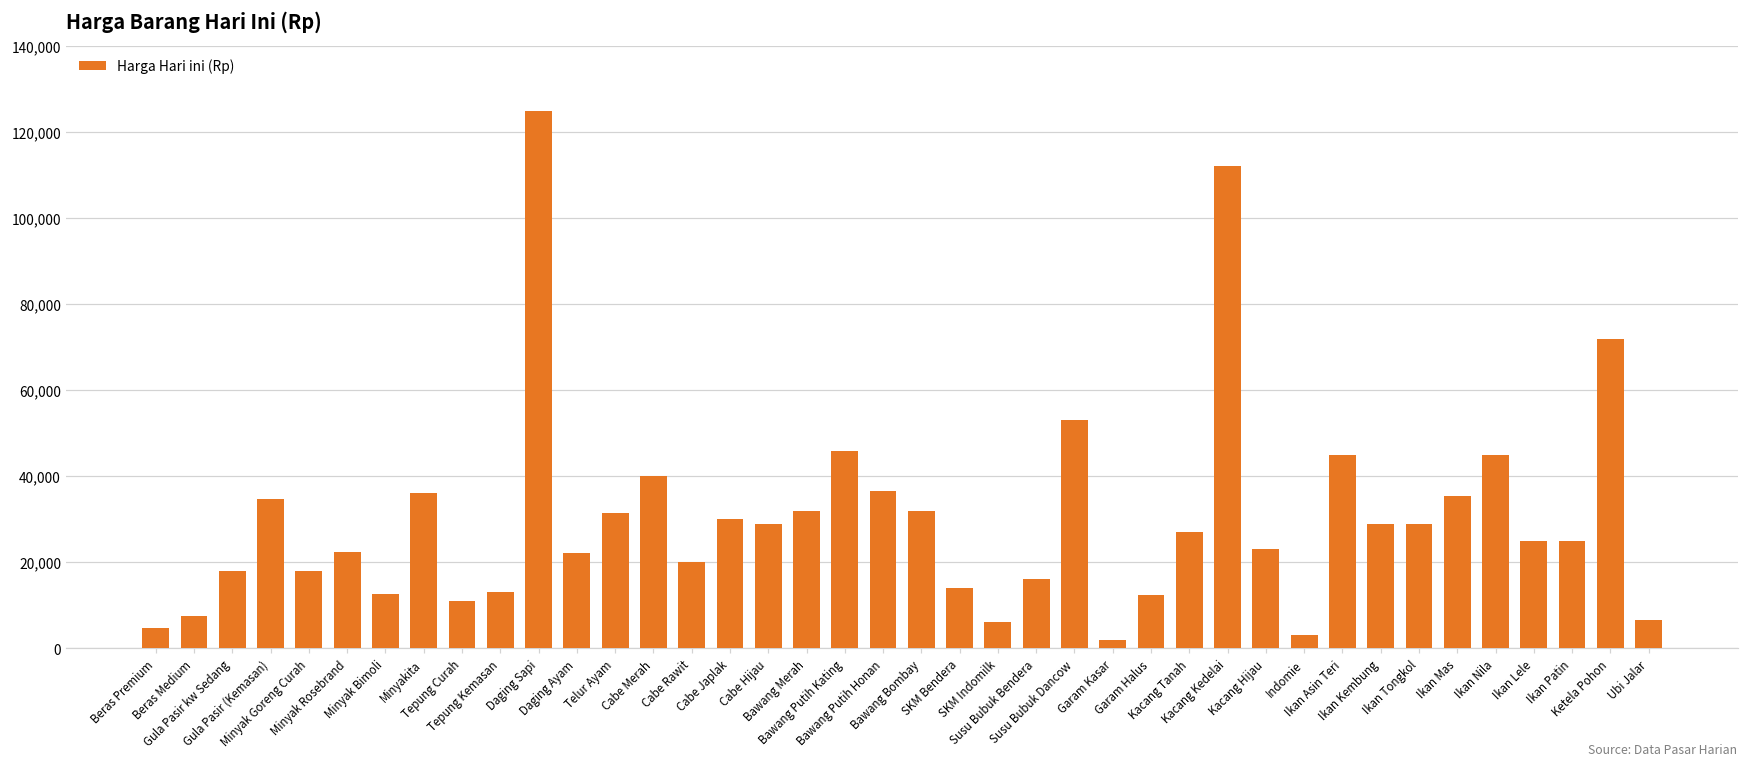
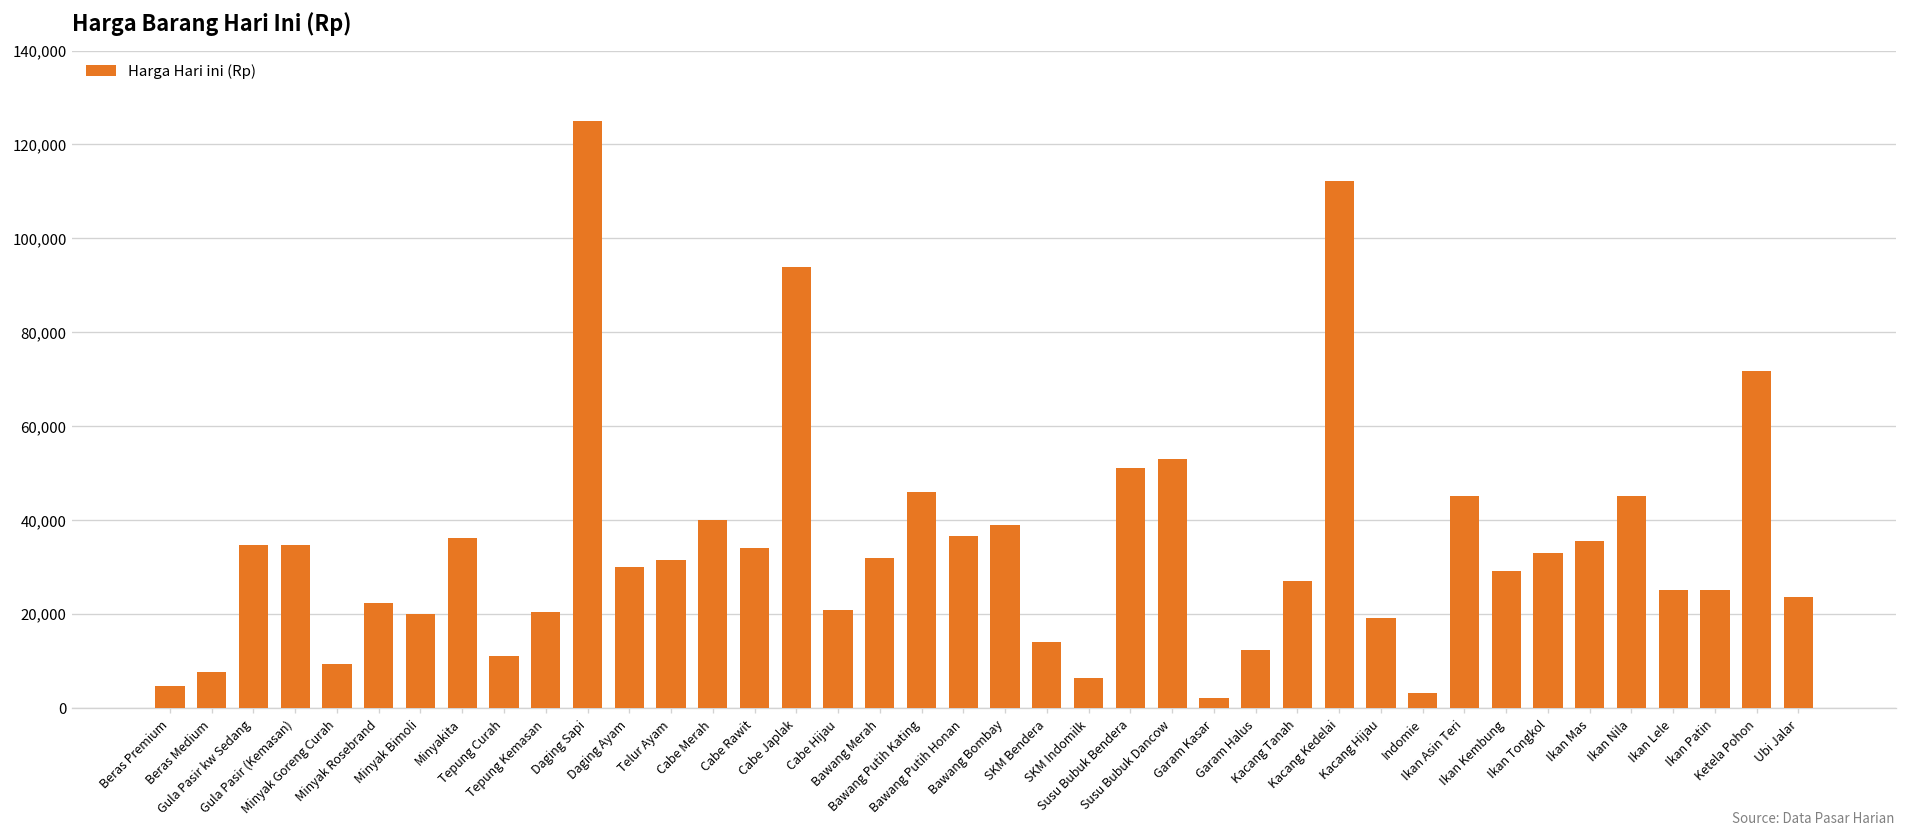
  {
    "Beras Premium": "5,000",
    "Beras Medium": "8,000",
-   "Gula Pasir kw Sedang": "18,000",
+   "Gula Pasir kw Sedang": "35,000",
    "Gula Pasir (Kemasan)": "35,000",
-   "Minyak Goreng Curah": "18,000",
+   "Minyak Goreng Curah": "9,000",
    "Minyak Rosebrand": "22,000",
-   "Minyak Bimoli": "13,000",
+   "Minyak Bimoli": "20,000",
    "Minyakita": "36,000",
    "Tepung Curah": "11,000",
-   "Tepung Kemasan": "13,000",
+   "Tepung Kemasan": "20,000",
    "Daging Sapi": "125,000",
-   "Daging Ayam": "22,000",
+   "Daging Ayam": "30,000",
    "Telur Ayam": "31,000",
    "Cabe Merah": "40,000",
-   "Cabe Rawit": "20,000",
-   "Cabe Japlak": "30,000",
-   "Cabe Hijau": "29,000",
+   "Cabe Rawit": "34,000",
+   "Cabe Japlak": "94,000",
+   "Cabe Hijau": "21,000",
    "Bawang Merah": "32,000",
    "Bawang Putih Kating": "46,000",
    "Bawang Putih Honan": "37,000",
-   "Bawang Bombay": "32,000",
+   "Bawang Bombay": "39,000",
    "SKM Bendera": "14,000",
    "SKM Indomilk": "6,000",
-   "Susu Bubuk Bendera": "16,000",
+   "Susu Bubuk Bendera": "51,000",
    "Susu Bubuk Dancow": "53,000",
    "Garam Kasar": "2,000",
    "Garam Halus": "12,000",
    "Kacang Tanah": "27,000",
    "Kacang Kedelai": "112,000",
-   "Kacang Hijau": "23,000",
+   "Kacang Hijau": "19,000",
    "Indomie": "3,000",
    "Ikan Asin Teri": "45,000",
    "Ikan Kembung": "29,000",
-   "Ikan Tongkol": "29,000",
+   "Ikan Tongkol": "33,000",
    "Ikan Mas": "36,000",
    "Ikan Nila": "45,000",
    "Ikan Lele": "25,000",
    "Ikan Patin": "25,000",
    "Ketela Pohon": "72,000",
-   "Ubi Jalar": "7,000"
+   "Ubi Jalar": "24,000"
  }
